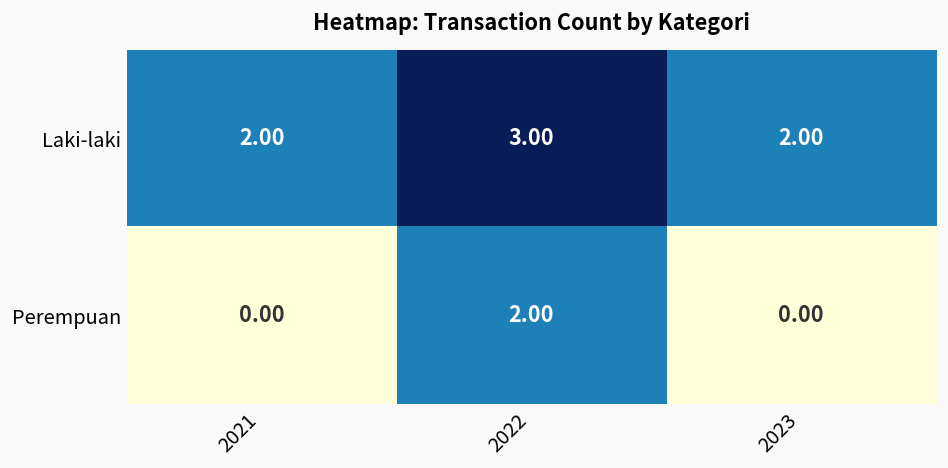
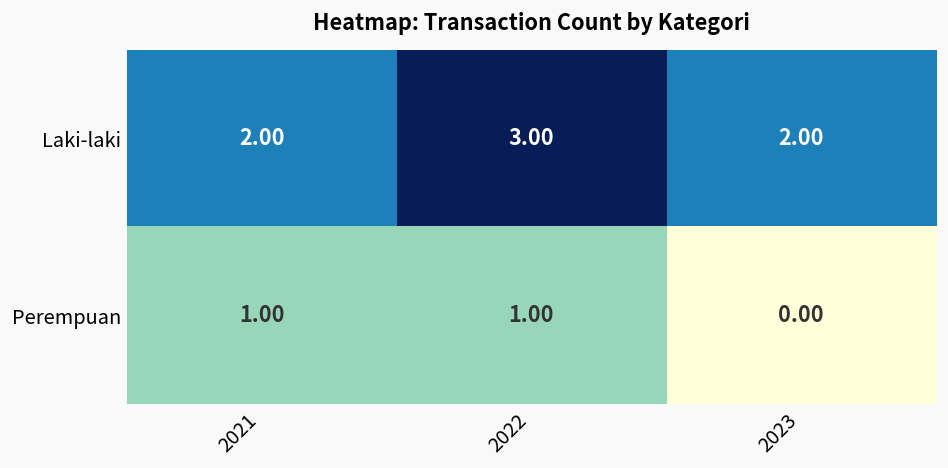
  {
    "Laki-laki": {
      "2021": 2.00,
      "2022": 3.00,
      "2023": 2.00
    },
    "Perempuan": {
-     "2021": 0.00,
-     "2022": 2.00,
+     "2021": 1.00,
+     "2022": 1.00,
      "2023": 0.00
    }
  }
